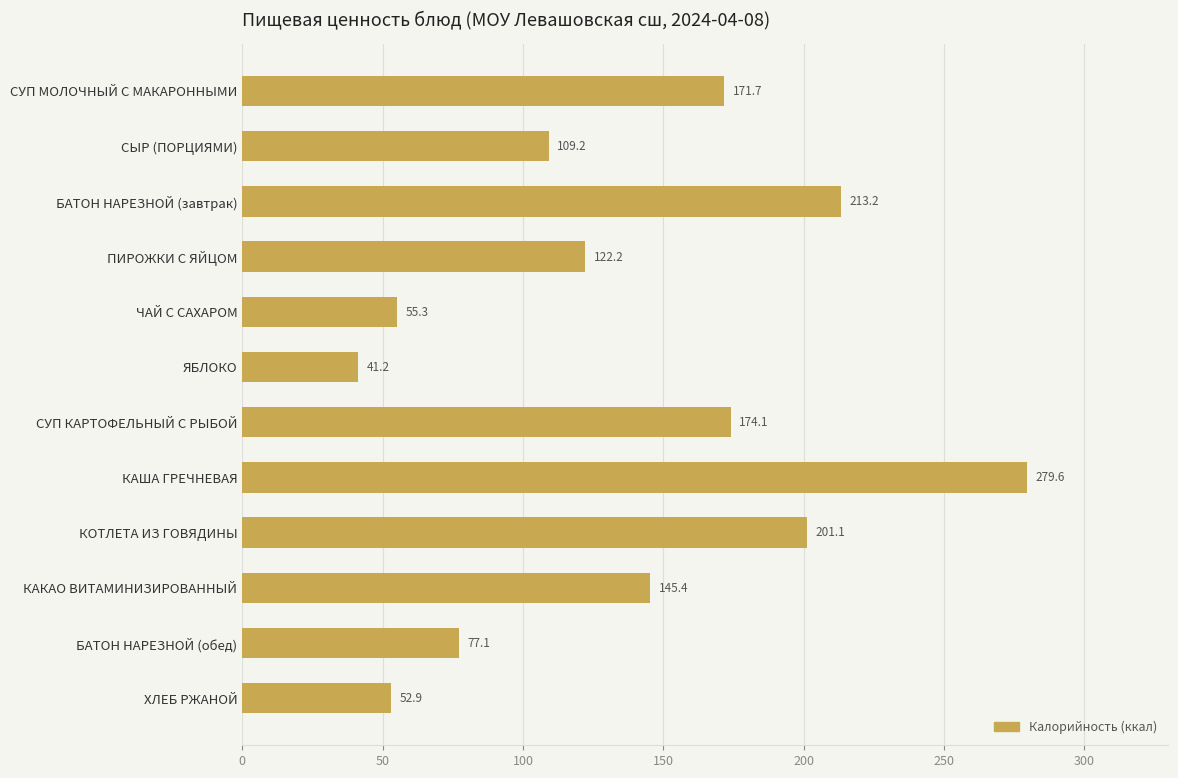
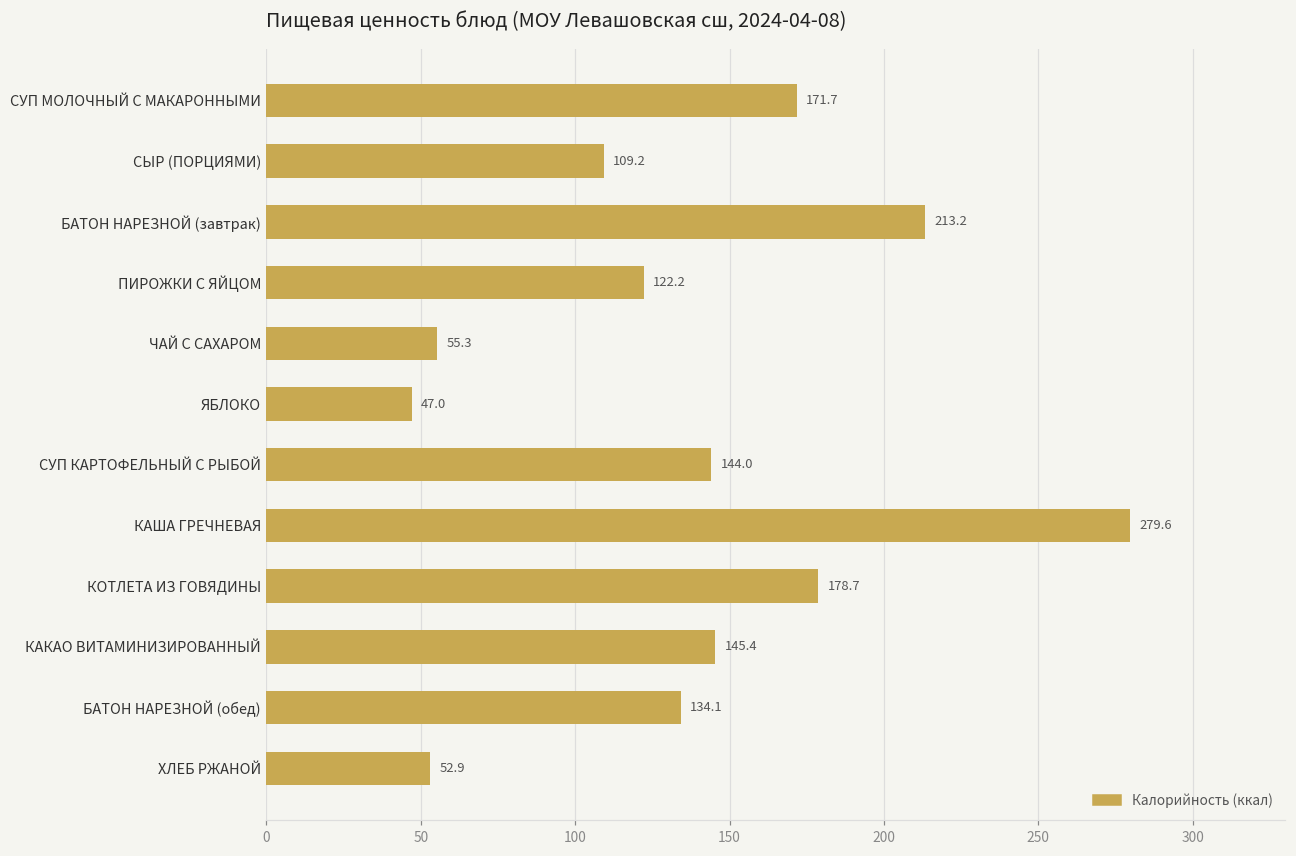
  {
    "СУП МОЛОЧНЫЙ С МАКАРОННЫМИ": 171.7,
    "СЫР (ПОРЦИЯМИ)": 109.2,
    "БАТОН НАРЕЗНОЙ (завтрак)": 213.2,
    "ПИРОЖКИ С ЯЙЦОМ": 122.2,
    "ЧАЙ С САХАРОМ": 55.3,
-   "ЯБЛОКО": 41.2,
-   "СУП КАРТОФЕЛЬНЫЙ С РЫБОЙ": 174.1,
+   "ЯБЛОКО": 47.0,
+   "СУП КАРТОФЕЛЬНЫЙ С РЫБОЙ": 144.0,
    "КАША ГРЕЧНЕВАЯ": 279.6,
-   "КОТЛЕТА ИЗ ГОВЯДИНЫ": 201.1,
+   "КОТЛЕТА ИЗ ГОВЯДИНЫ": 178.7,
    "КАКАО ВИТАМИНИЗИРОВАННЫЙ": 145.4,
-   "БАТОН НАРЕЗНОЙ (обед)": 77.1,
+   "БАТОН НАРЕЗНОЙ (обед)": 134.1,
    "ХЛЕБ РЖАНОЙ": 52.9
  }
